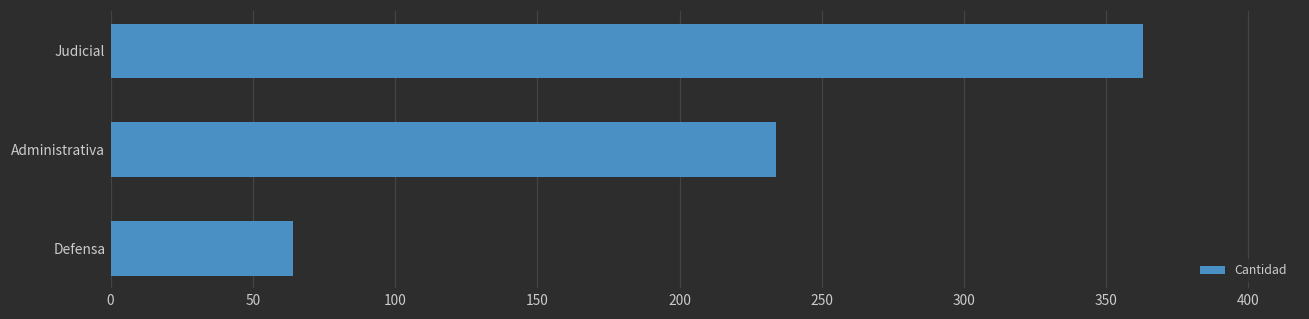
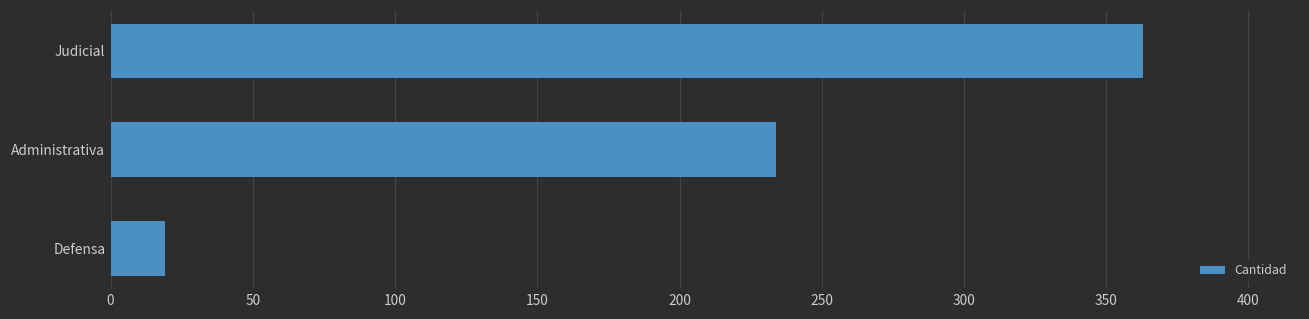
  {
    "Judicial": 363,
    "Administrativa": 234,
-   "Defensa": 64
+   "Defensa": 19
  }
